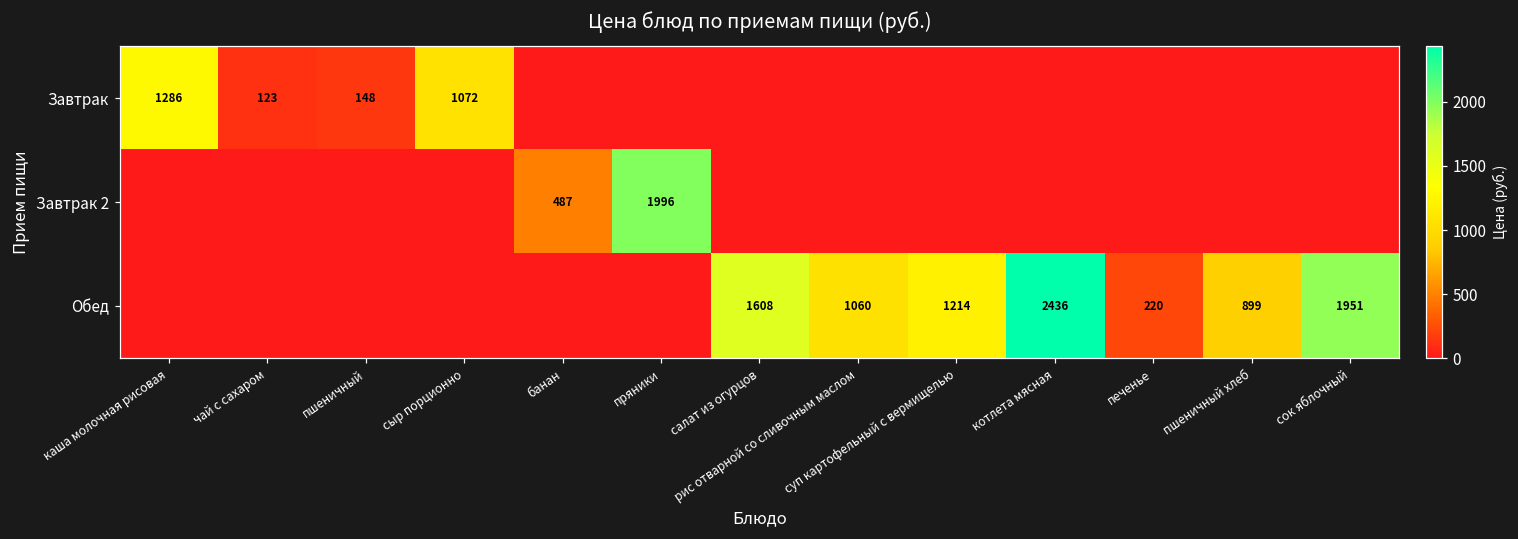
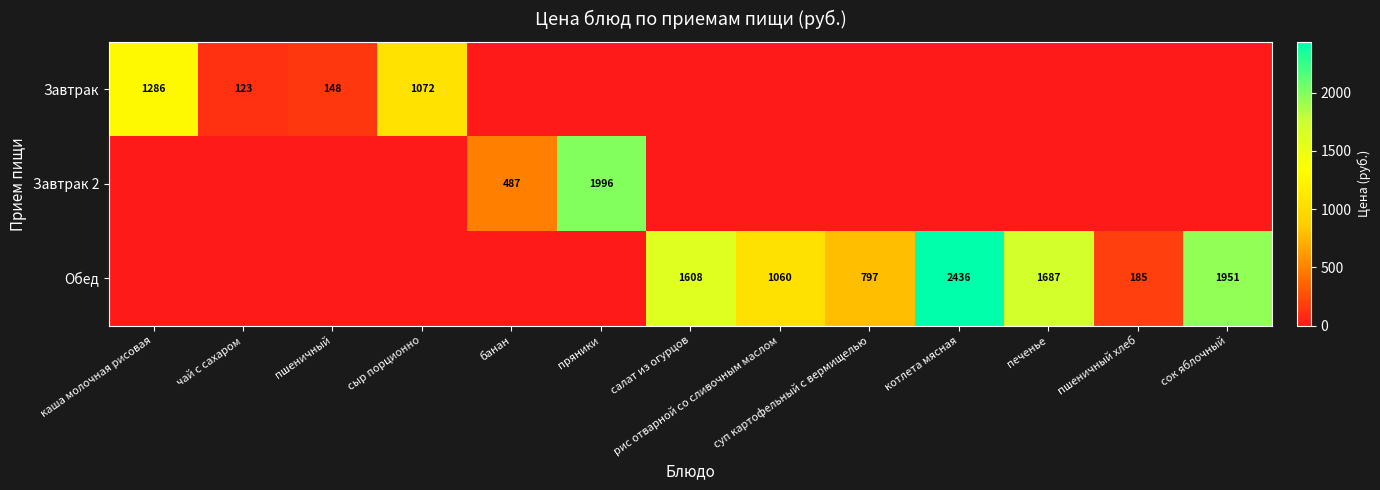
  {
    "Завтрак": {
      "каша молочная рисовая": 1286,
      "чай с сахаром": 123,
      "пшеничный": 148,
      "сыр порционно": 1072
    },
    "Завтрак 2": {
      "банан": 487,
      "пряники": 1996
    },
    "Обед": {
      "салат из огурцов": 1608,
      "рис отварной со сливочным маслом": 1060,
-     "суп картофельный с вермищелью": 1214,
+     "суп картофельный с вермищелью": 797,
      "котлета мясная": 2436,
-     "печенье": 220,
-     "пшеничный хлеб": 899,
+     "печенье": 1687,
+     "пшеничный хлеб": 185,
      "сок яблочный": 1951
    }
  }
